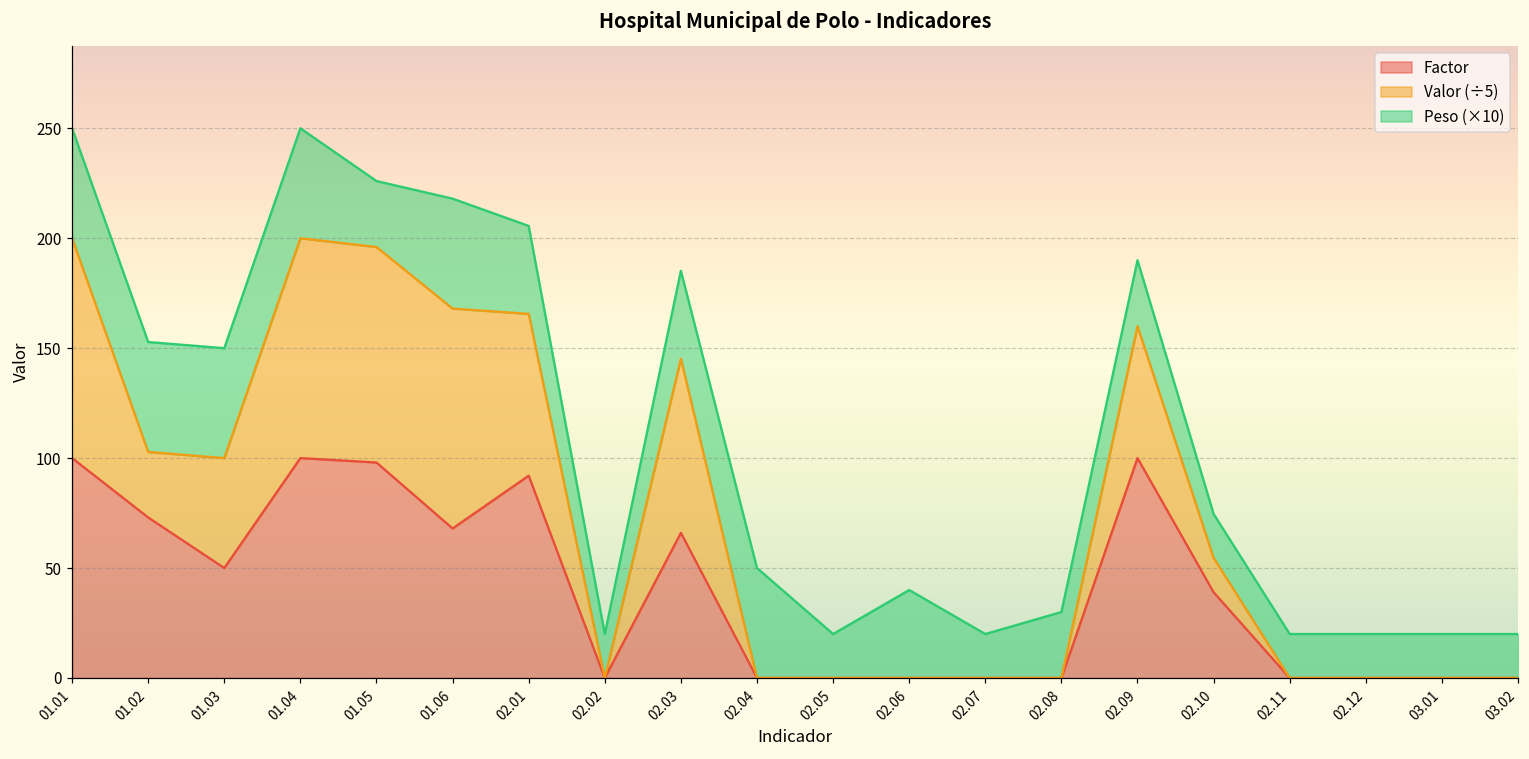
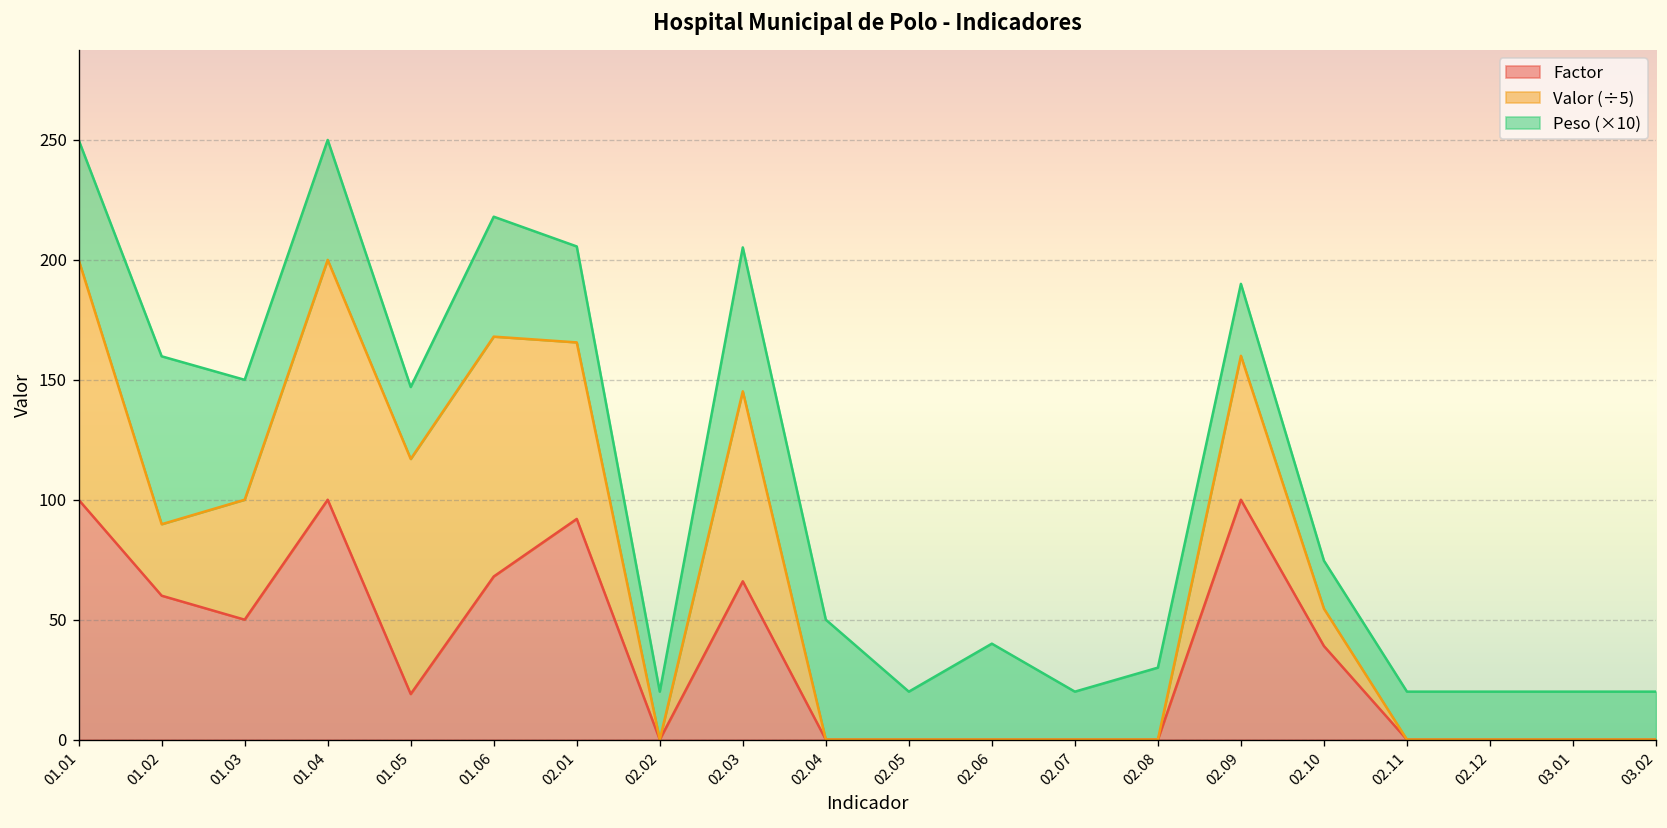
  {
    "Factor": {
      "01.01": 100,
-     "01.02": 73,
+     "01.02": 60,
      "01.03": 50,
      "01.04": 100,
-     "01.05": 98,
+     "01.05": 19,
      "01.06": 68,
      "02.01": 92,
      "02.03": 66,
      "02.09": 100,
      "02.10": 39
    },
    "Valor (÷5)": {
      "01.01": 100,
      "01.02": 30,
      "01.03": 50,
      "01.04": 100,
      "01.05": 98,
      "01.06": 100,
      "02.01": 74,
      "02.03": 79,
      "02.09": 60,
      "02.10": 16
    },
    "Peso (×10)": {
      "01.01": 50,
-     "01.02": 50,
+     "01.02": 70,
      "01.03": 50,
      "01.04": 50,
      "01.05": 30,
      "01.06": 50,
      "02.01": 40,
      "02.02": 20,
-     "02.03": 40,
+     "02.03": 60,
      "02.04": 50,
      "02.05": 20,
      "02.06": 40,
      "02.07": 20,
      "02.08": 30,
      "02.09": 30,
      "02.10": 20,
      "02.11": 20,
      "02.12": 20,
      "03.01": 20,
      "03.02": 20
    }
  }
